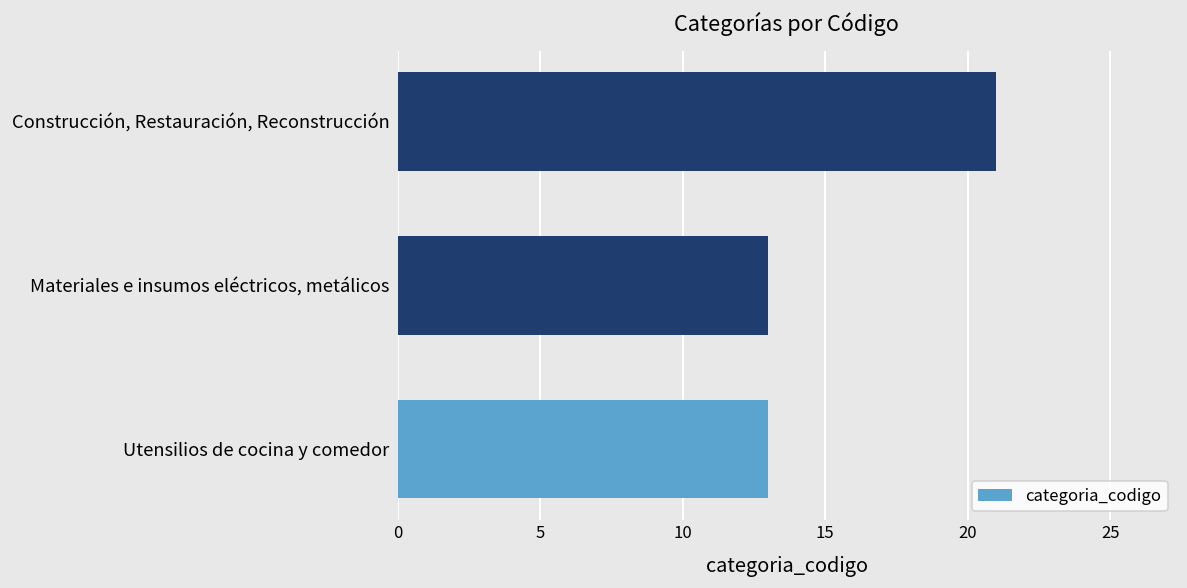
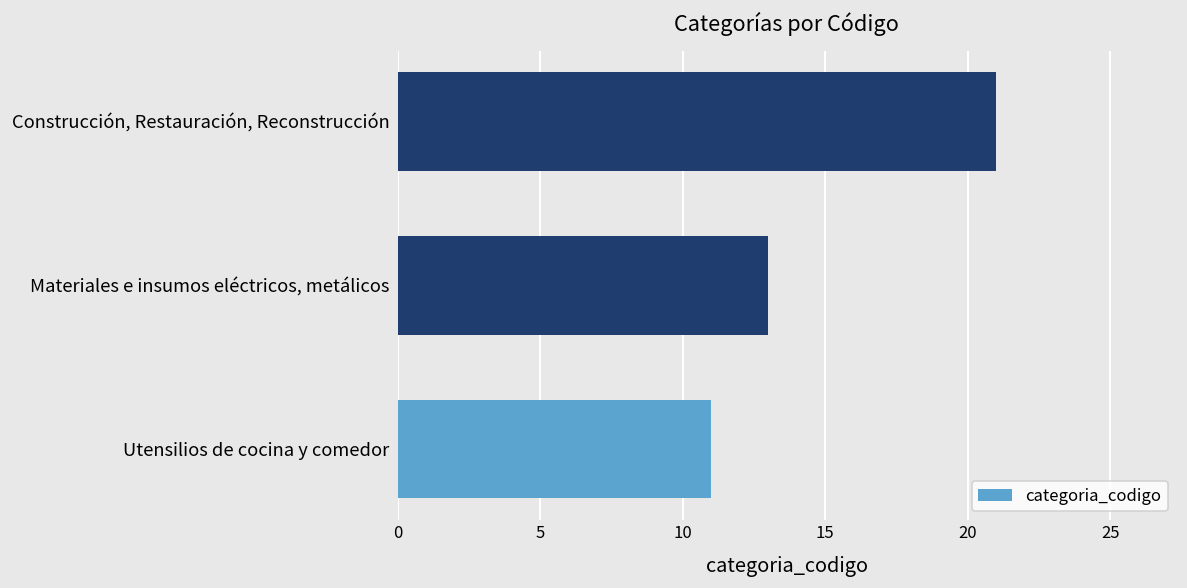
  {
    "Construcción, Restauración, Reconstrucción": 21,
    "Materiales e insumos eléctricos, metálicos": 13,
-   "Utensilios de cocina y comedor": 13
+   "Utensilios de cocina y comedor": 11
  }
